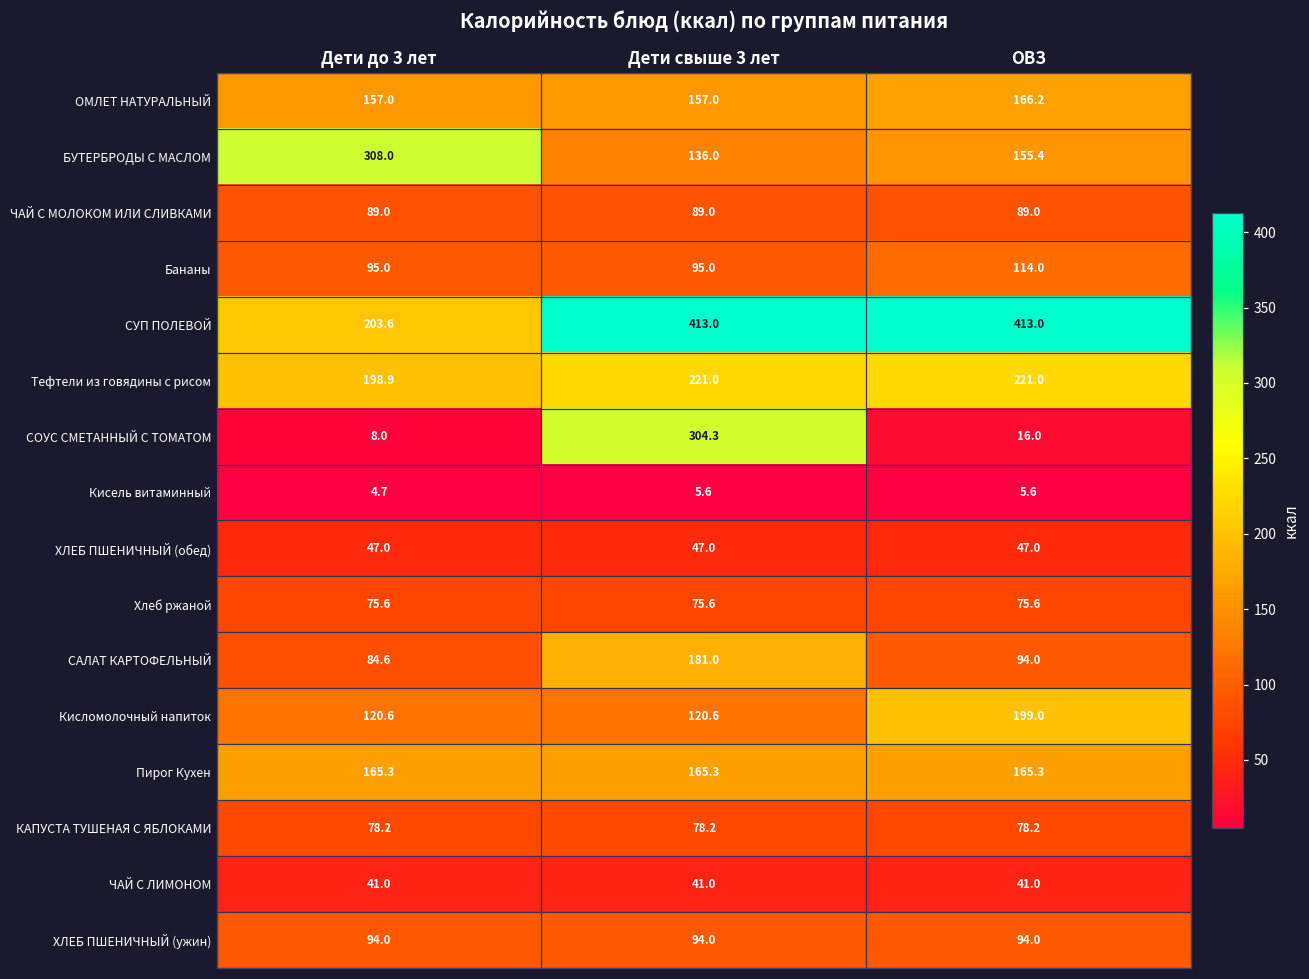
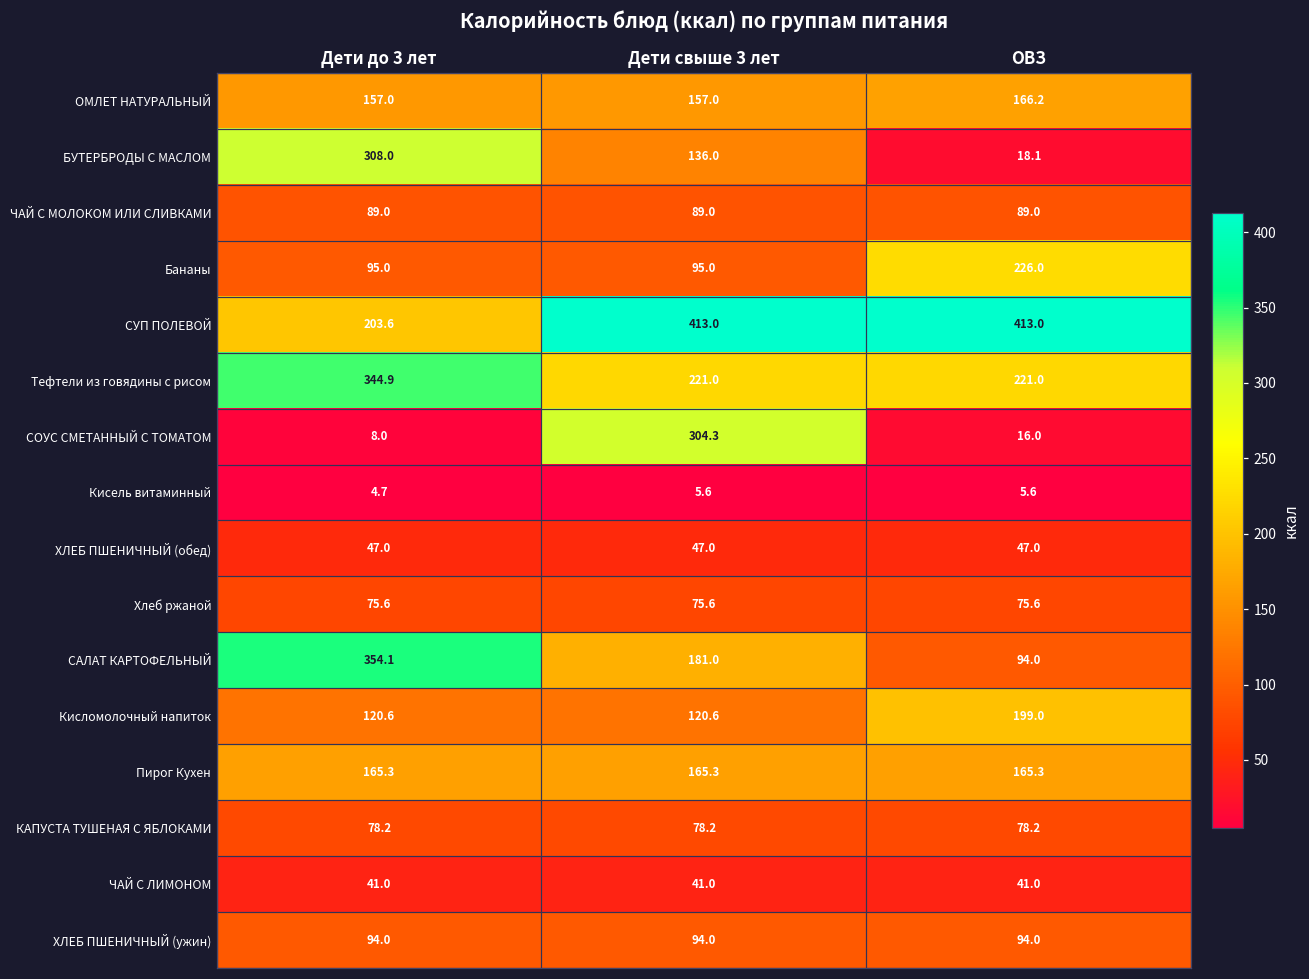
  {
    "ОМЛЕТ НАТУРАЛЬНЫЙ": {
      "Дети до 3 лет": 157.0,
      "Дети свыше 3 лет": 157.0,
      "ОВЗ": 166.2
    },
    "БУТЕРБРОДЫ С МАСЛОМ": {
      "Дети до 3 лет": 308.0,
      "Дети свыше 3 лет": 136.0,
-     "ОВЗ": 155.4
+     "ОВЗ": 18.1
    },
    "ЧАЙ С МОЛОКОМ ИЛИ СЛИВКАМИ": {
      "Дети до 3 лет": 89.0,
      "Дети свыше 3 лет": 89.0,
      "ОВЗ": 89.0
    },
    "Бананы": {
      "Дети до 3 лет": 95.0,
      "Дети свыше 3 лет": 95.0,
-     "ОВЗ": 114.0
+     "ОВЗ": 226.0
    },
    "СУП ПОЛЕВОЙ": {
      "Дети до 3 лет": 203.6,
      "Дети свыше 3 лет": 413.0,
      "ОВЗ": 413.0
    },
    "Тефтели из говядины с рисом": {
-     "Дети до 3 лет": 198.9,
+     "Дети до 3 лет": 344.9,
      "Дети свыше 3 лет": 221.0,
      "ОВЗ": 221.0
    },
    "СОУС СМЕТАННЫЙ С ТОМАТОМ": {
      "Дети до 3 лет": 8.0,
      "Дети свыше 3 лет": 304.3,
      "ОВЗ": 16.0
    },
    "Кисель витаминный": {
      "Дети до 3 лет": 4.7,
      "Дети свыше 3 лет": 5.6,
      "ОВЗ": 5.6
    },
    "ХЛЕБ ПШЕНИЧНЫЙ (обед)": {
      "Дети до 3 лет": 47.0,
      "Дети свыше 3 лет": 47.0,
      "ОВЗ": 47.0
    },
    "Хлеб ржаной": {
      "Дети до 3 лет": 75.6,
      "Дети свыше 3 лет": 75.6,
      "ОВЗ": 75.6
    },
    "САЛАТ КАРТОФЕЛЬНЫЙ": {
-     "Дети до 3 лет": 84.6,
+     "Дети до 3 лет": 354.1,
      "Дети свыше 3 лет": 181.0,
      "ОВЗ": 94.0
    },
    "Кисломолочный напиток": {
      "Дети до 3 лет": 120.6,
      "Дети свыше 3 лет": 120.6,
      "ОВЗ": 199.0
    },
    "Пирог Кухен": {
      "Дети до 3 лет": 165.3,
      "Дети свыше 3 лет": 165.3,
      "ОВЗ": 165.3
    },
    "КАПУСТА ТУШЕНАЯ С ЯБЛОКАМИ": {
      "Дети до 3 лет": 78.2,
      "Дети свыше 3 лет": 78.2,
      "ОВЗ": 78.2
    },
    "ЧАЙ С ЛИМОНОМ": {
      "Дети до 3 лет": 41.0,
      "Дети свыше 3 лет": 41.0,
      "ОВЗ": 41.0
    },
    "ХЛЕБ ПШЕНИЧНЫЙ (ужин)": {
      "Дети до 3 лет": 94.0,
      "Дети свыше 3 лет": 94.0,
      "ОВЗ": 94.0
    }
  }
